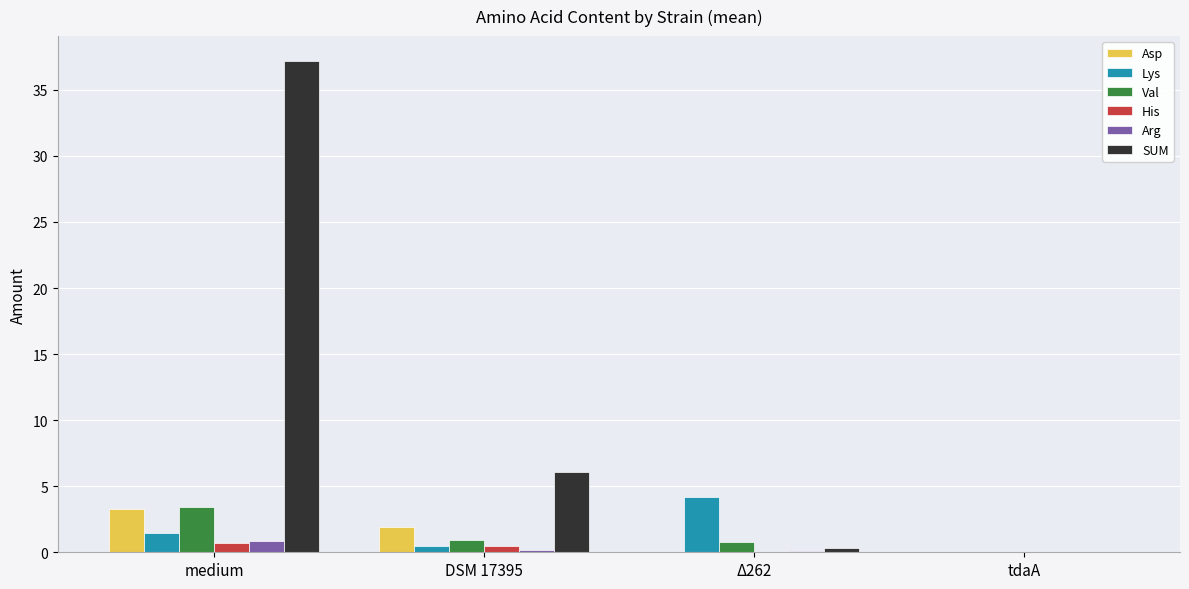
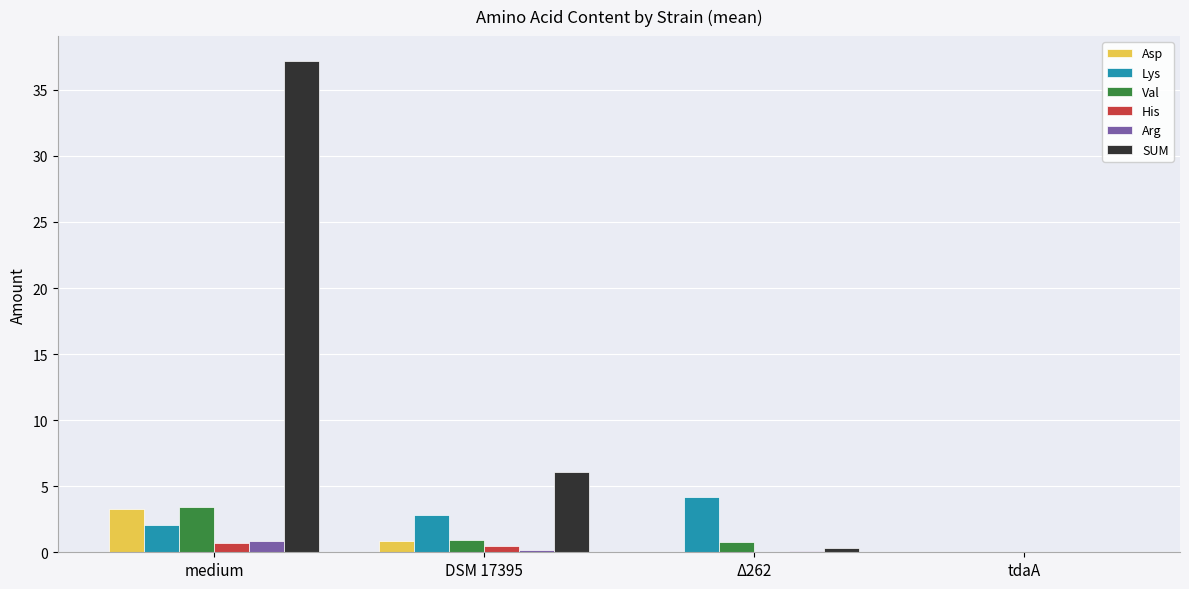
  {
    "Asp": {
      "medium": 3.3,
-     "DSM 17395": 1.9,
+     "DSM 17395": 0.9,
      "tdaA": 0.0
    },
    "Lys": {
-     "medium": 1.5,
-     "DSM 17395": 0.4,
+     "medium": 2.1,
+     "DSM 17395": 2.8,
      "Δ262": 4.2,
      "tdaA": 0.0
    },
    "Val": {
      "medium": 3.4,
      "DSM 17395": 1.0,
      "Δ262": 0.8,
      "tdaA": 0.0
    },
    "His": {
      "medium": 0.7,
      "DSM 17395": 0.4,
      "tdaA": 0.0
    },
    "Arg": {
      "medium": 0.9,
      "tdaA": 0.0
    },
    "SUM": {
      "medium": 37.2,
      "DSM 17395": 6.0,
      "Δ262": 0.3,
      "tdaA": 0.0
    }
  }
